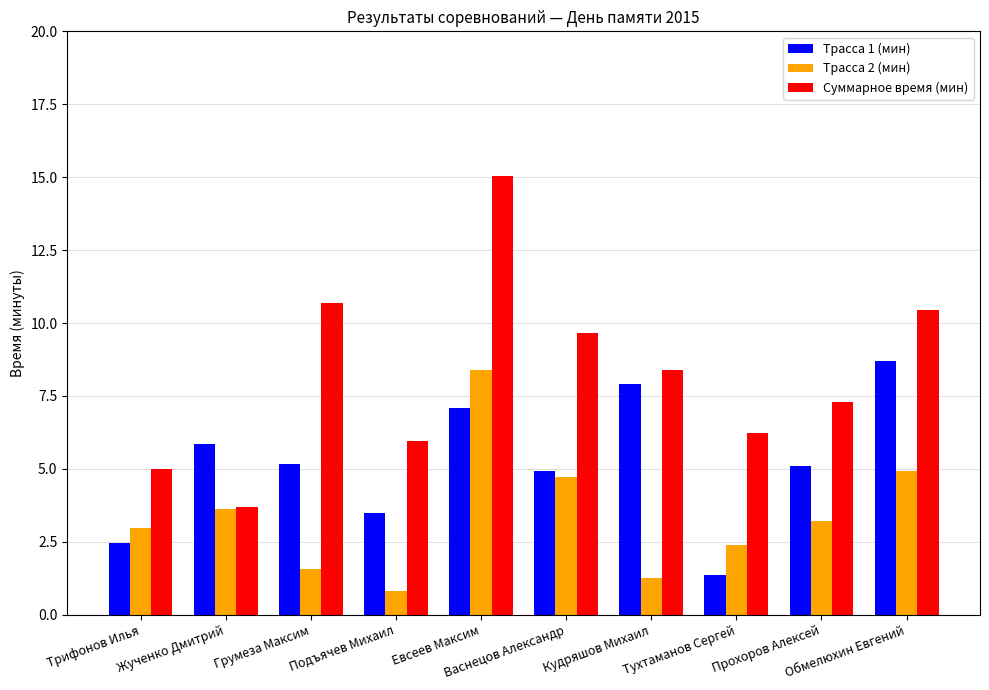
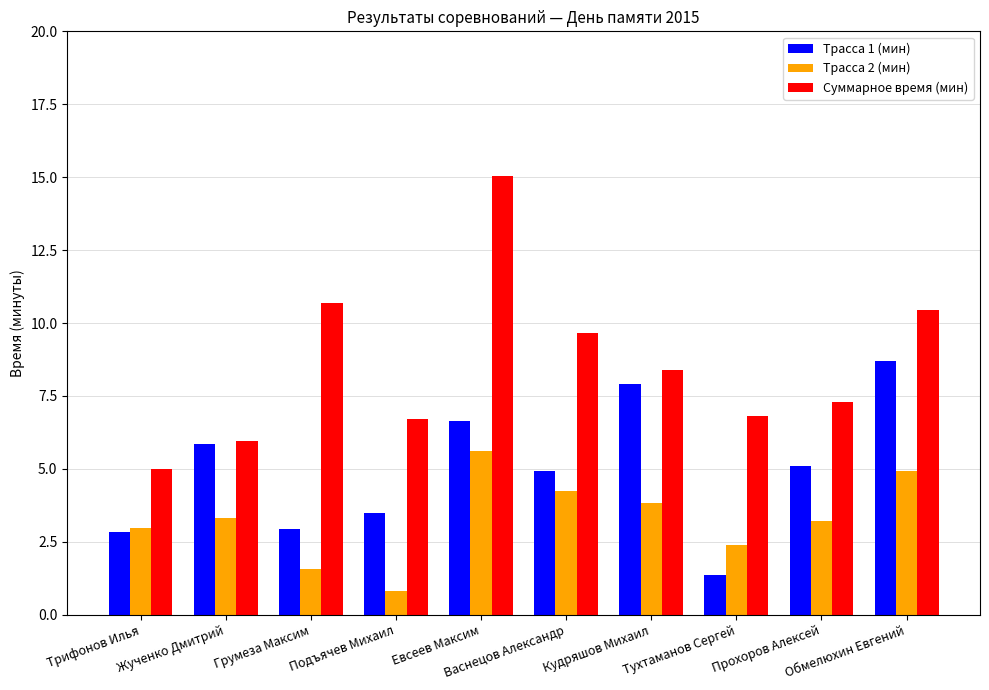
  {
    "Трасса 1 (мин)": {
-     "Трифонов Илья": 2.5,
+     "Трифонов Илья": 2.9,
      "Жученко Дмитрий": 5.9,
-     "Грумеза Максим": 5.2,
+     "Грумеза Максим": 3.0,
      "Подъячев Михаил": 3.5,
-     "Евсеев Максим": 7.1,
+     "Евсеев Максим": 6.7,
      "Васнецов Александр": 4.9,
      "Кудряшов Михаил": 7.9,
      "Тухтаманов Сергей": 1.4,
      "Прохоров Алексей": 5.1,
      "Обмелюхин Евгений": 8.7
    },
    "Трасса 2 (мин)": {
      "Трифонов Илья": 3.0,
-     "Жученко Дмитрий": 3.6,
+     "Жученко Дмитрий": 3.3,
      "Грумеза Максим": 1.6,
      "Подъячев Михаил": 0.8,
-     "Евсеев Максим": 8.4,
-     "Васнецов Александр": 4.7,
-     "Кудряшов Михаил": 1.3,
+     "Евсеев Максим": 5.6,
+     "Васнецов Александр": 4.2,
+     "Кудряшов Михаил": 3.8,
      "Тухтаманов Сергей": 2.4,
      "Прохоров Алексей": 3.2,
      "Обмелюхин Евгений": 4.9
    },
    "Суммарное время (мин)": {
      "Трифонов Илья": 5.0,
-     "Жученко Дмитрий": 3.7,
+     "Жученко Дмитрий": 6.0,
      "Грумеза Максим": 10.7,
-     "Подъячев Михаил": 6.0,
+     "Подъячев Михаил": 6.7,
      "Евсеев Максим": 15.0,
      "Васнецов Александр": 9.7,
      "Кудряшов Михаил": 8.4,
-     "Тухтаманов Сергей": 6.2,
+     "Тухтаманов Сергей": 6.8,
      "Прохоров Алексей": 7.3,
      "Обмелюхин Евгений": 10.4
    }
  }
